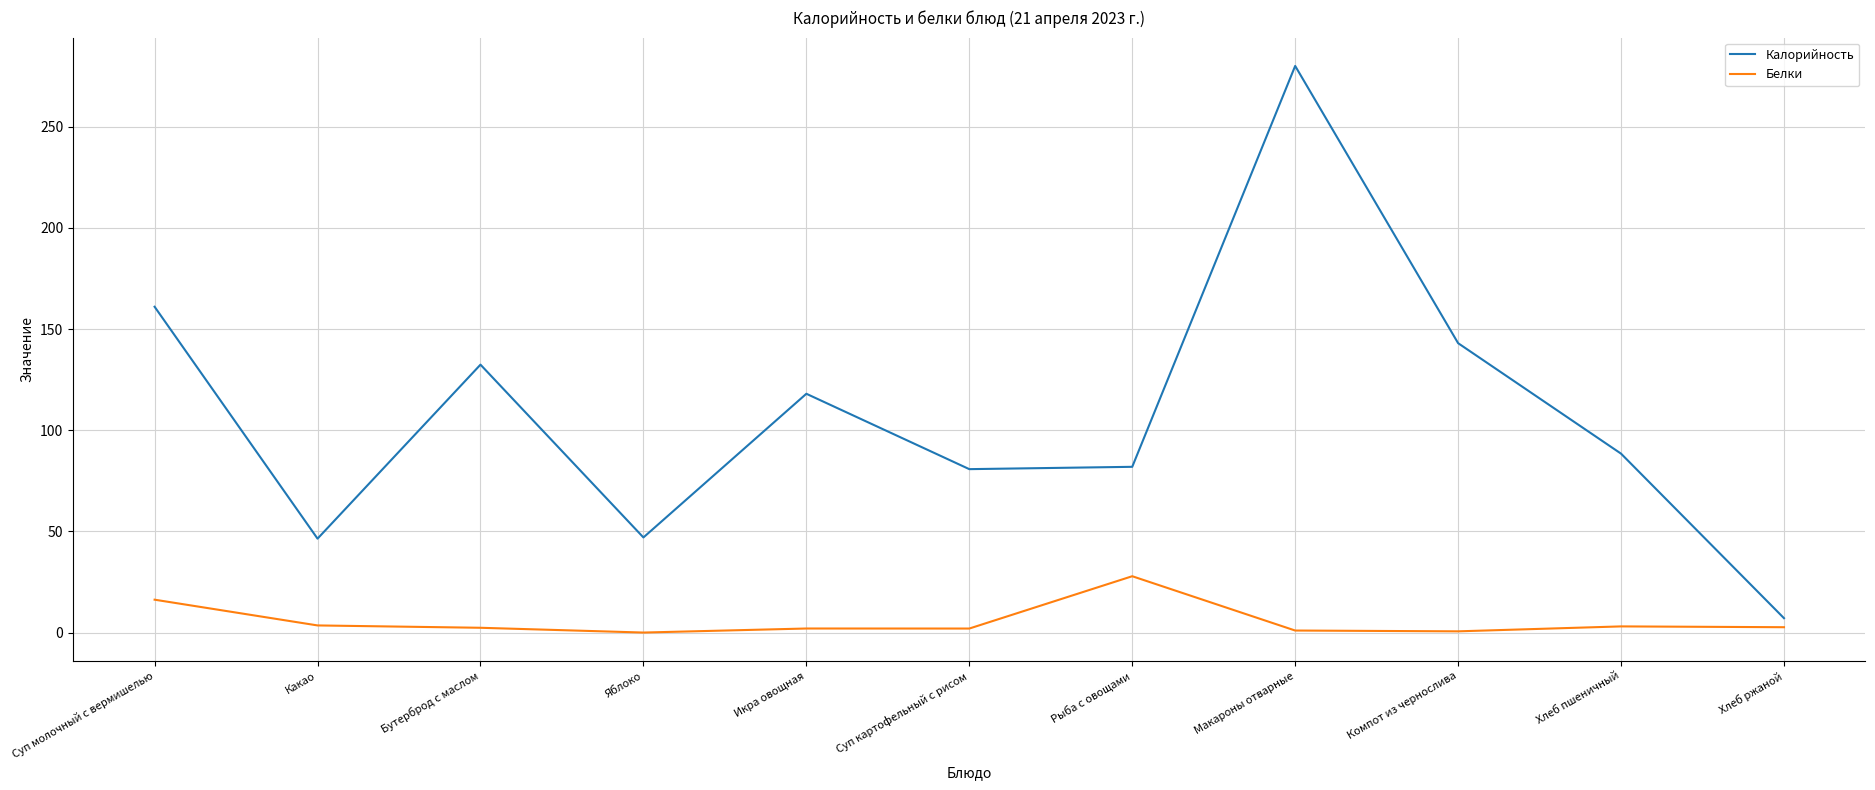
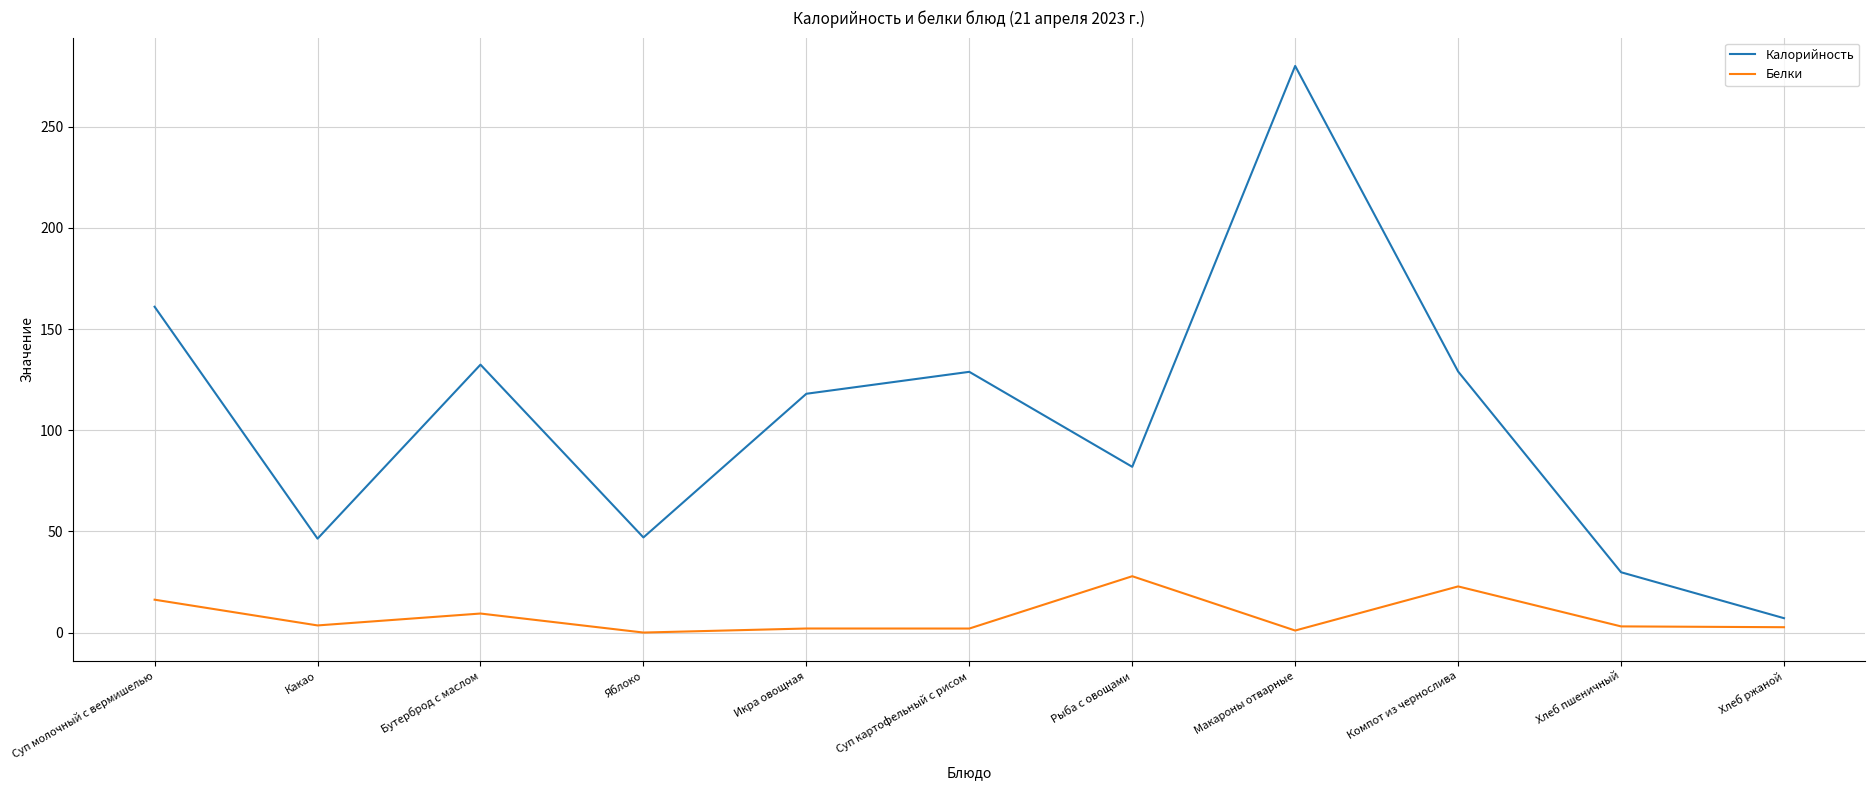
  {
    "Калорийность": {
      "Суп молочный с вермишелью": 161,
      "Какао": 46,
      "Бутерброд с маслом": 132,
      "Яблоко": 47,
      "Икра овощная": 118,
-     "Суп картофельный с рисом": 81,
+     "Суп картофельный с рисом": 129,
      "Рыба с овощами": 82,
      "Макароны отварные": 280,
-     "Компот из чернослива": 143,
-     "Хлеб пшеничный": 88,
+     "Компот из чернослива": 129,
+     "Хлеб пшеничный": 30,
      "Хлеб ржаной": 7
    },
    "Белки": {
      "Суп молочный с вермишелью": 16,
      "Какао": 4,
-     "Бутерброд с маслом": 2,
+     "Бутерброд с маслом": 9,
      "Яблоко": 0,
      "Икра овощная": 2,
      "Суп картофельный с рисом": 2,
      "Рыба с овощами": 28,
      "Макароны отварные": 1,
-     "Компот из чернослива": 1,
+     "Компот из чернослива": 23,
      "Хлеб пшеничный": 3,
      "Хлеб ржаной": 3
    }
  }
